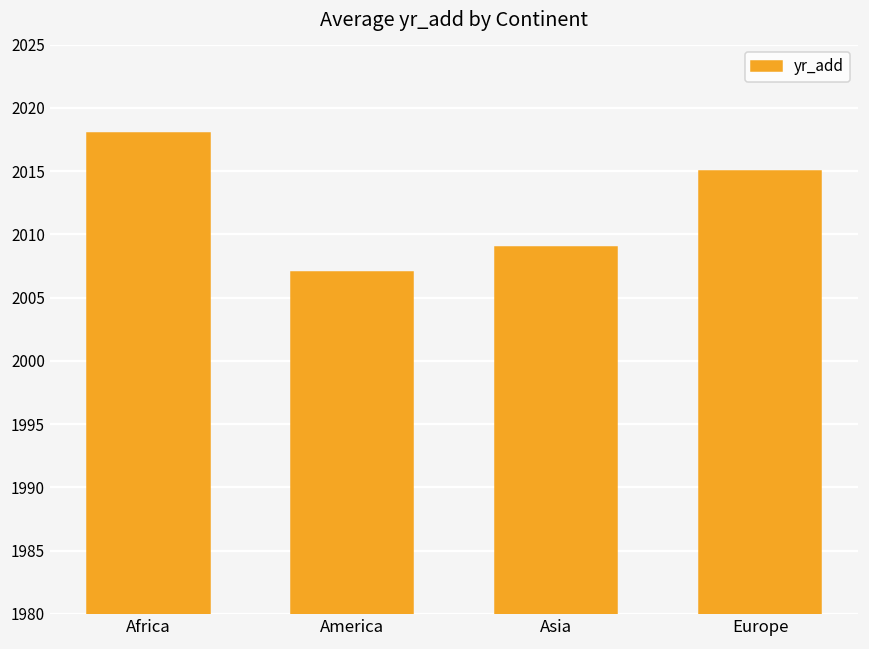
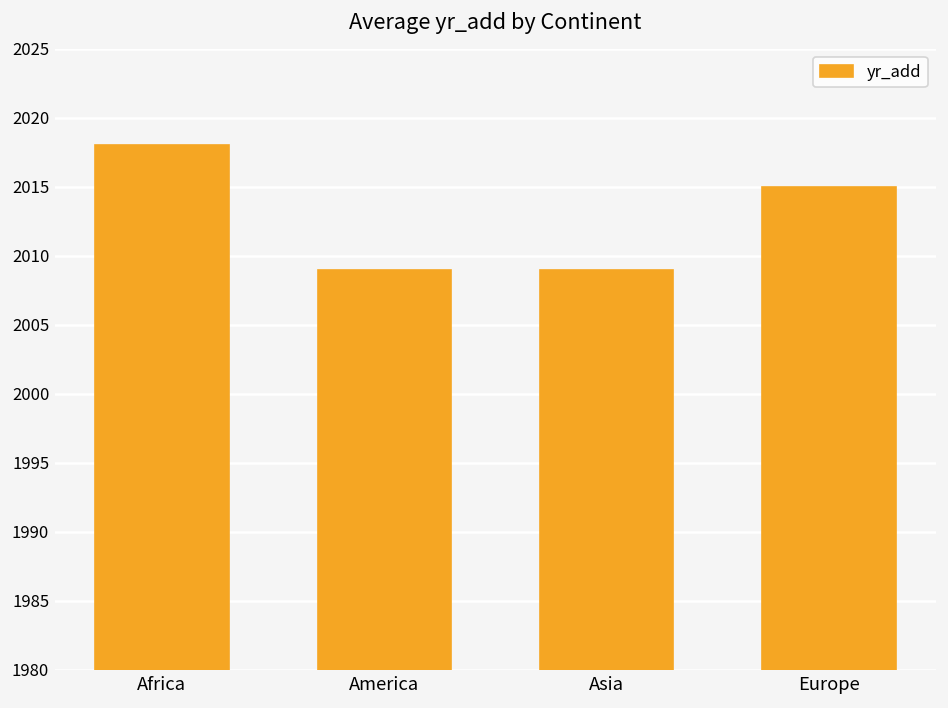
  {
    "Africa": 2018,
-   "America": 2007,
+   "America": 2009,
    "Asia": 2009,
    "Europe": 2015
  }
